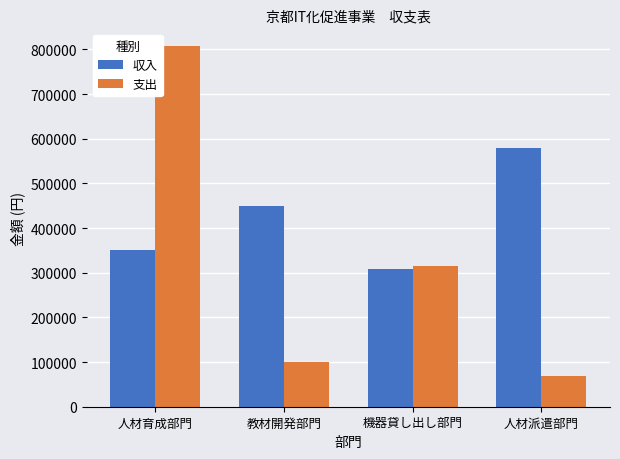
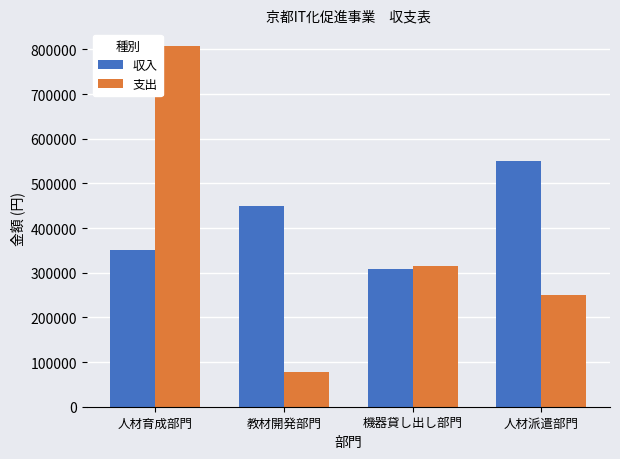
  {
    "収入": {
      "人材育成部門": 350000,
      "教材開発部門": 450000,
      "機器貸し出し部門": 310000,
-     "人材派遣部門": 580000
+     "人材派遣部門": 550000
    },
    "支出": {
      "人材育成部門": 810000,
-     "教材開発部門": 100000,
+     "教材開発部門": 80000,
      "機器貸し出し部門": 320000,
-     "人材派遣部門": 70000
+     "人材派遣部門": 250000
    }
  }
